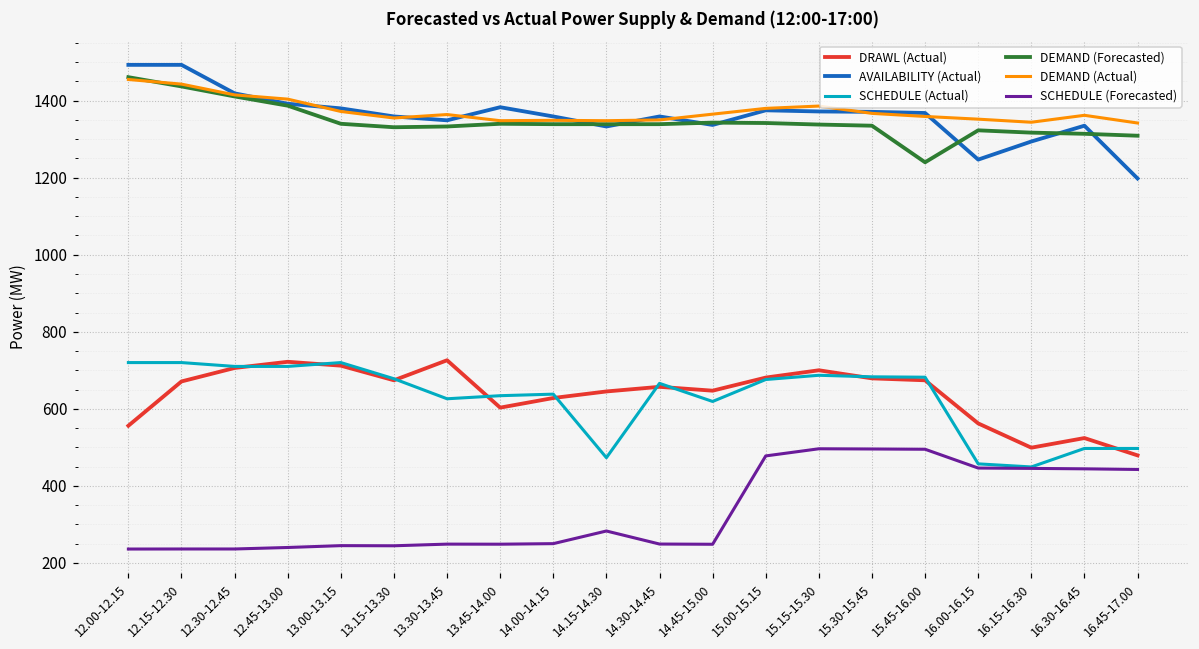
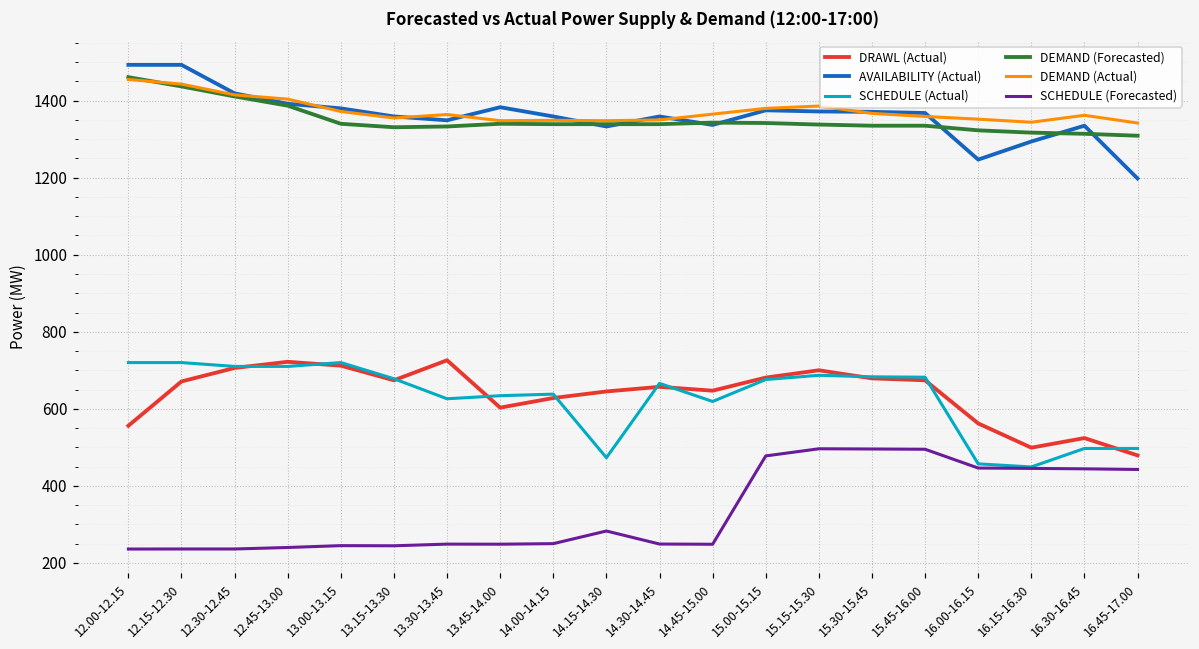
  {
    "DRAWL (Actual)": {
      "12.00-12.15": 560,
      "12.15-12.30": 670,
      "12.45-13.00": 720,
      "13.00-13.15": 710,
      "13.30-13.45": 730,
      "13.45-14.00": 600,
      "14.00-14.15": 630,
      "14.15-14.30": 650,
      "14.30-14.45": 660,
      "14.45-15.00": 650,
      "15.15-15.30": 700,
      "15.45-16.00": 670,
      "16.00-16.15": 560,
      "16.15-16.30": 500,
      "16.30-16.45": 520,
      "16.45-17.00": 480
    },
    "AVAILABILITY (Actual)": {
      "12.00-12.15": 1490,
      "12.15-12.30": 1490,
      "13.00-13.15": 1380,
      "13.30-13.45": 1350,
      "13.45-14.00": 1380,
      "14.00-14.15": 1360,
      "14.30-14.45": 1360,
      "15.15-15.30": 1370,
      "15.45-16.00": 1370,
      "16.00-16.15": 1250,
      "16.15-16.30": 1290,
      "16.30-16.45": 1340,
      "16.45-17.00": 1200
    },
    "SCHEDULE (Actual)": {
      "12.00-12.15": 720,
      "12.15-12.30": 720,
      "12.45-13.00": 710,
      "13.00-13.15": 720,
      "13.30-13.45": 630,
      "13.45-14.00": 630,
      "14.00-14.15": 640,
      "14.15-14.30": 470,
      "14.30-14.45": 670,
      "14.45-15.00": 620,
      "15.15-15.30": 690,
      "15.45-16.00": 680,
      "16.00-16.15": 460,
      "16.30-16.45": 500,
      "16.45-17.00": 500
    },
    "DEMAND (Forecasted)": {
      "13.00-13.15": 1340,
      "13.15-13.30": 1330,
      "13.30-13.45": 1330,
      "13.45-14.00": 1340,
      "14.00-14.15": 1340,
      "14.30-14.45": 1340,
      "15.00-15.15": 1340,
      "15.15-15.30": 1340,
      "15.30-15.45": 1340,
-     "15.45-16.00": 1240,
+     "15.45-16.00": 1340,
      "16.00-16.15": 1320,
      "16.15-16.30": 1320,
      "16.30-16.45": 1310,
      "16.45-17.00": 1310
    },
    "DEMAND (Actual)": {
      "12.45-13.00": 1400,
      "13.00-13.15": 1370,
      "13.30-13.45": 1360,
      "13.45-14.00": 1350,
      "14.00-14.15": 1350,
      "14.15-14.30": 1350,
      "14.30-14.45": 1350,
      "14.45-15.00": 1370,
      "15.15-15.30": 1390,
      "15.45-16.00": 1360,
      "16.00-16.15": 1350,
      "16.15-16.30": 1340,
      "16.30-16.45": 1360,
      "16.45-17.00": 1340
    },
    "SCHEDULE (Forecasted)": {
      "12.00-12.15": 240,
      "12.15-12.30": 240,
      "12.30-12.45": 240,
      "12.45-13.00": 240,
      "13.00-13.15": 240,
      "13.15-13.30": 240,
      "13.30-13.45": 250,
      "13.45-14.00": 250,
      "14.00-14.15": 250,
      "14.15-14.30": 280,
      "14.30-14.45": 250,
      "14.45-15.00": 250,
      "15.00-15.15": 480,
      "15.15-15.30": 500,
      "15.30-15.45": 500,
      "15.45-16.00": 490,
      "16.00-16.15": 450,
      "16.30-16.45": 440,
      "16.45-17.00": 440
    }
  }
